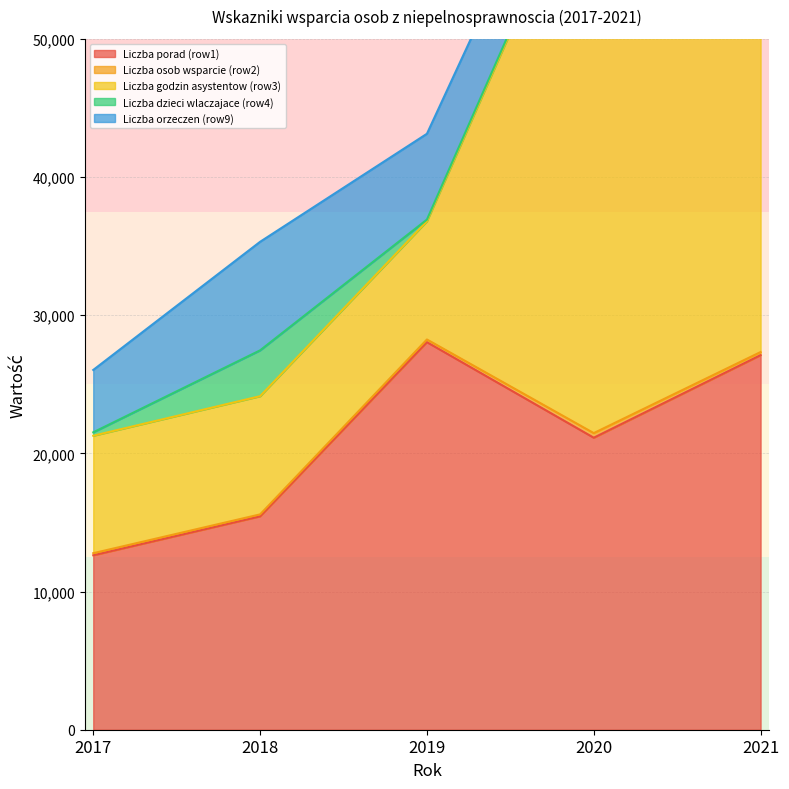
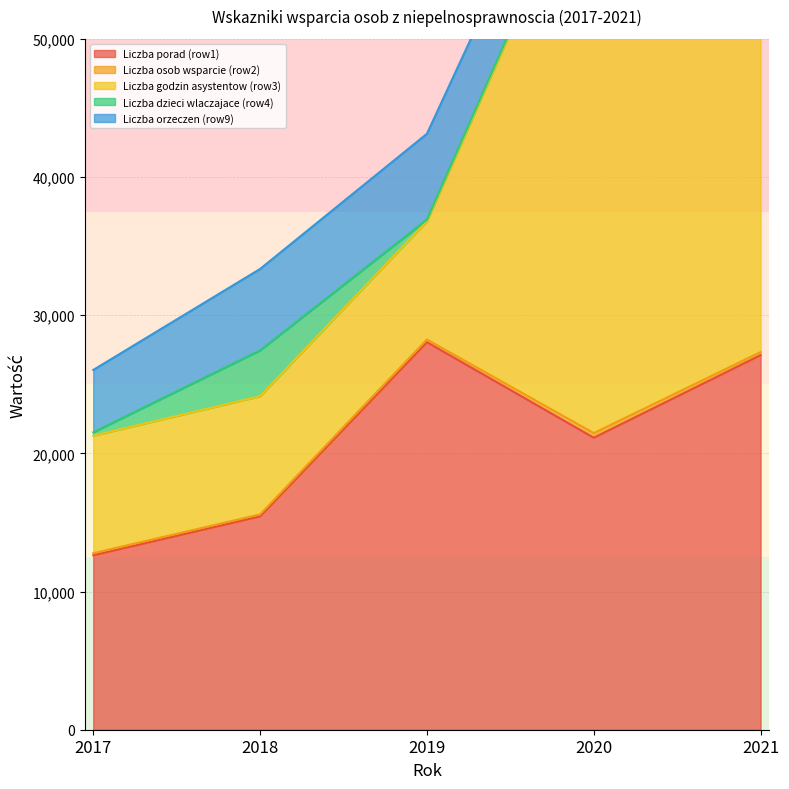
  {
    "Liczba porad (row1)": {
      "2019": "28,100",
      "2020": "21,100",
      "2021": "27,100"
    },
    "Liczba dzieci wlaczajace (row4)": {
      "2017": "200",
      "2018": "3,300"
    },
    "Liczba orzeczen (row9)": {
      "2017": "4,500",
-     "2018": "7,900",
+     "2018": "5,900",
      "2019": "6,200"
    }
  }
